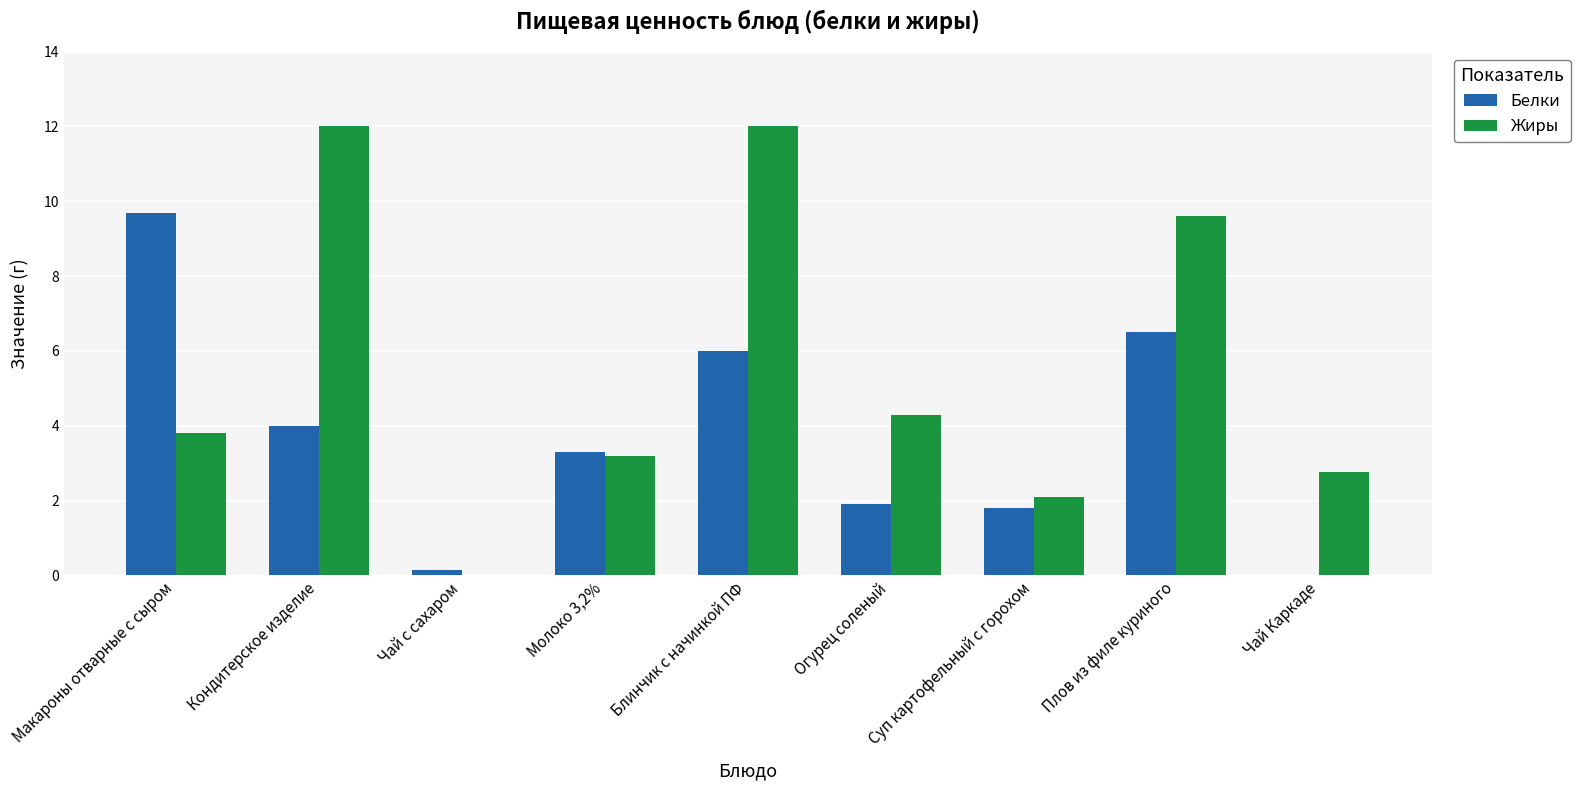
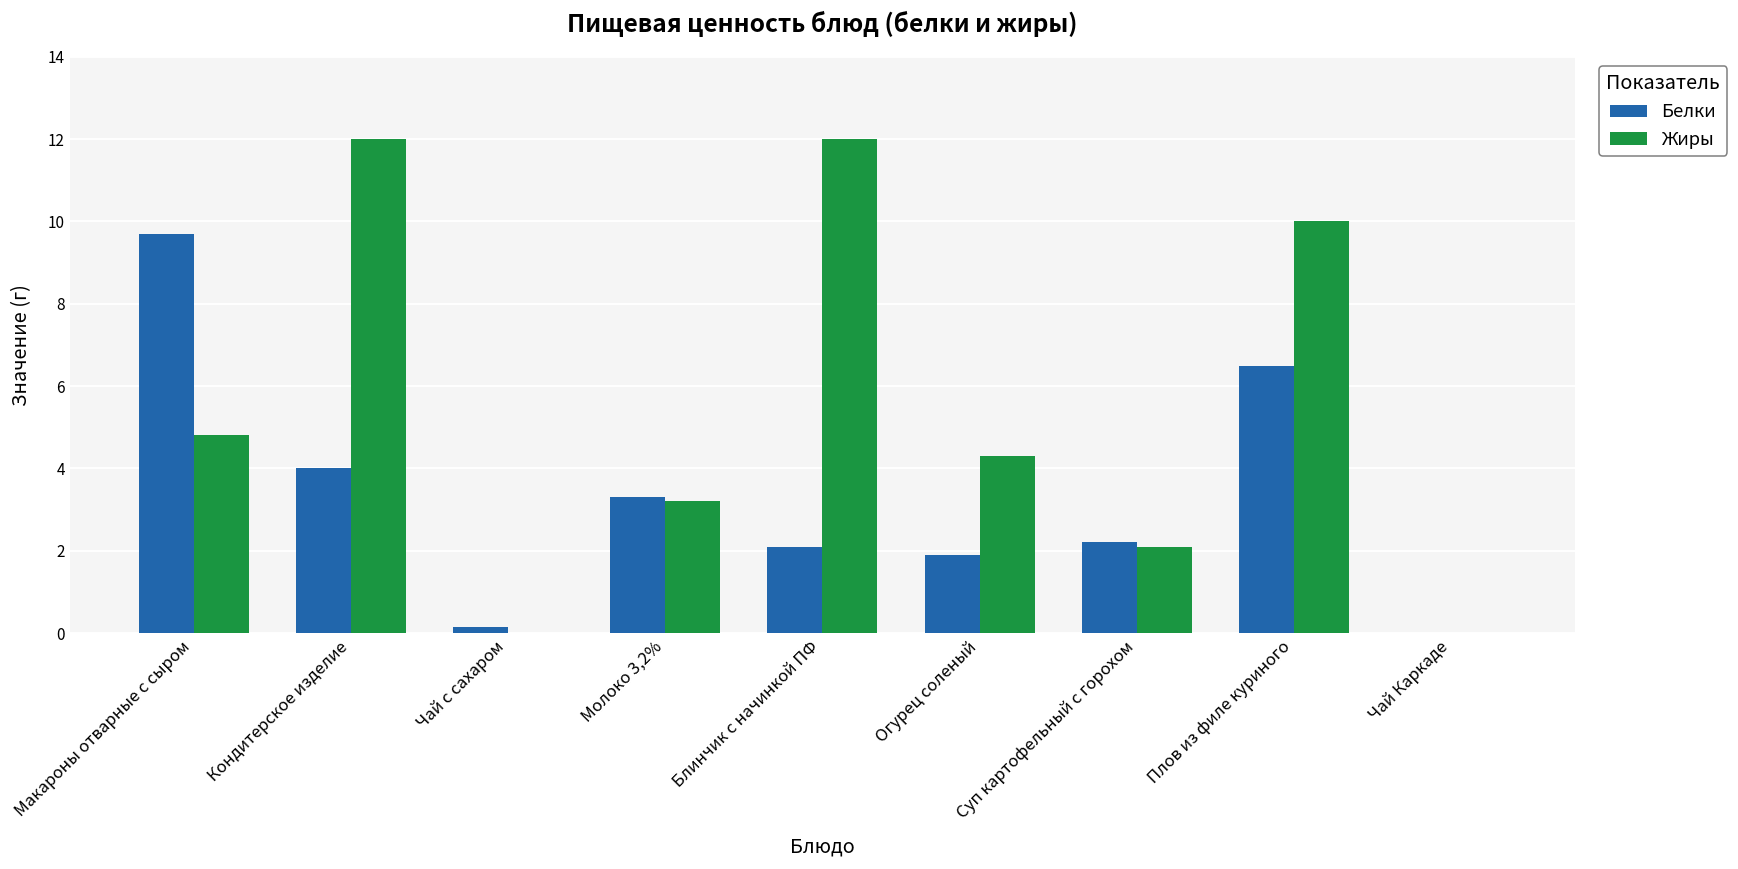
  {
    "Белки": {
      "Макароны отварные с сыром": 9.7,
      "Кондитерское изделие": 4.0,
      "Чай с сахаром": 0.1,
      "Молоко 3,2%": 3.3,
-     "Блинчик с начинкой ПФ": 6.0,
+     "Блинчик с начинкой ПФ": 2.1,
      "Огурец соленый": 1.9,
-     "Суп картофельный с горохом": 1.8,
+     "Суп картофельный с горохом": 2.2,
      "Плов из филе куриного": 6.5,
      "Чай Каркаде": 0.0
    },
    "Жиры": {
-     "Макароны отварные с сыром": 3.8,
+     "Макароны отварные с сыром": 4.8,
      "Кондитерское изделие": 12.0,
      "Чай с сахаром": 0.0,
      "Молоко 3,2%": 3.2,
      "Блинчик с начинкой ПФ": 12.0,
      "Огурец соленый": 4.3,
      "Суп картофельный с горохом": 2.1,
-     "Плов из филе куриного": 9.6,
-     "Чай Каркаде": 2.8
+     "Плов из филе куриного": 10.0,
+     "Чай Каркаде": 0.0
    }
  }
